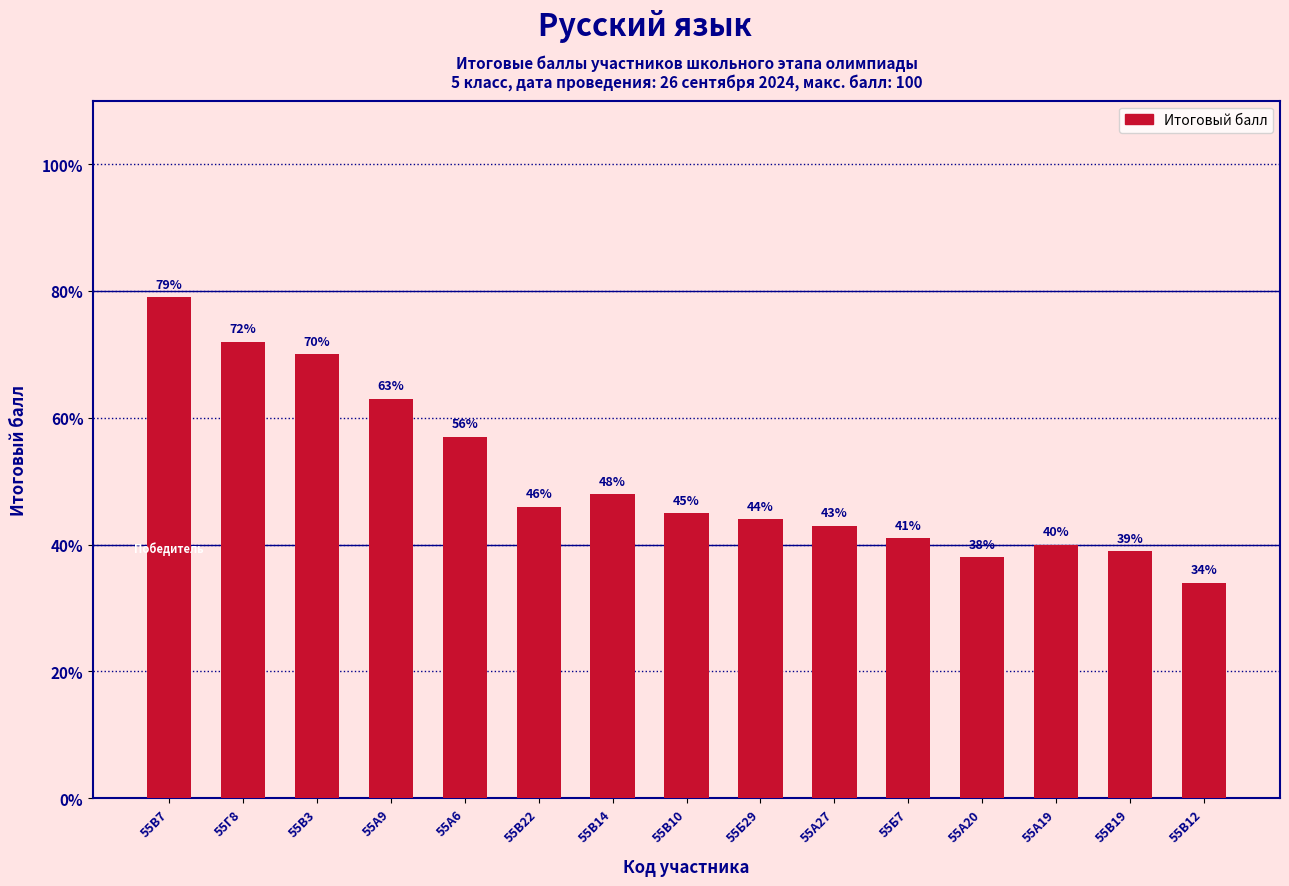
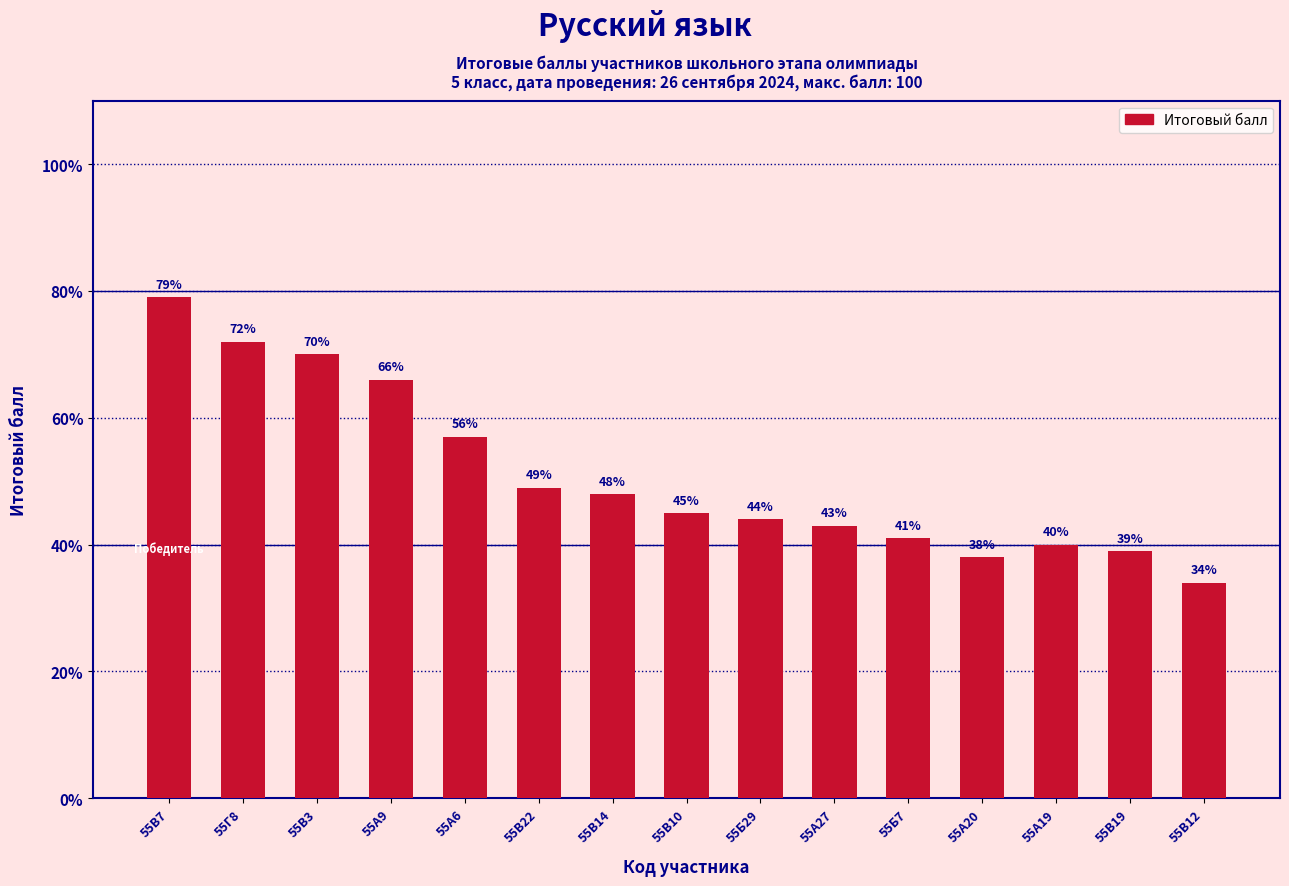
  {
    "55В7": "79%",
    "55Г8": "72%",
    "55В3": "70%",
-   "55А9": "63%",
-   "55В22": "46%",
+   "55А9": "66%",
+   "55В22": "49%",
    "55В14": "48%",
    "55В10": "45%",
    "55Б29": "44%",
    "55А27": "43%",
    "55Б7": "41%",
    "55А20": "38%",
    "55А19": "40%",
    "55В19": "39%",
    "55В12": "34%"
  }
